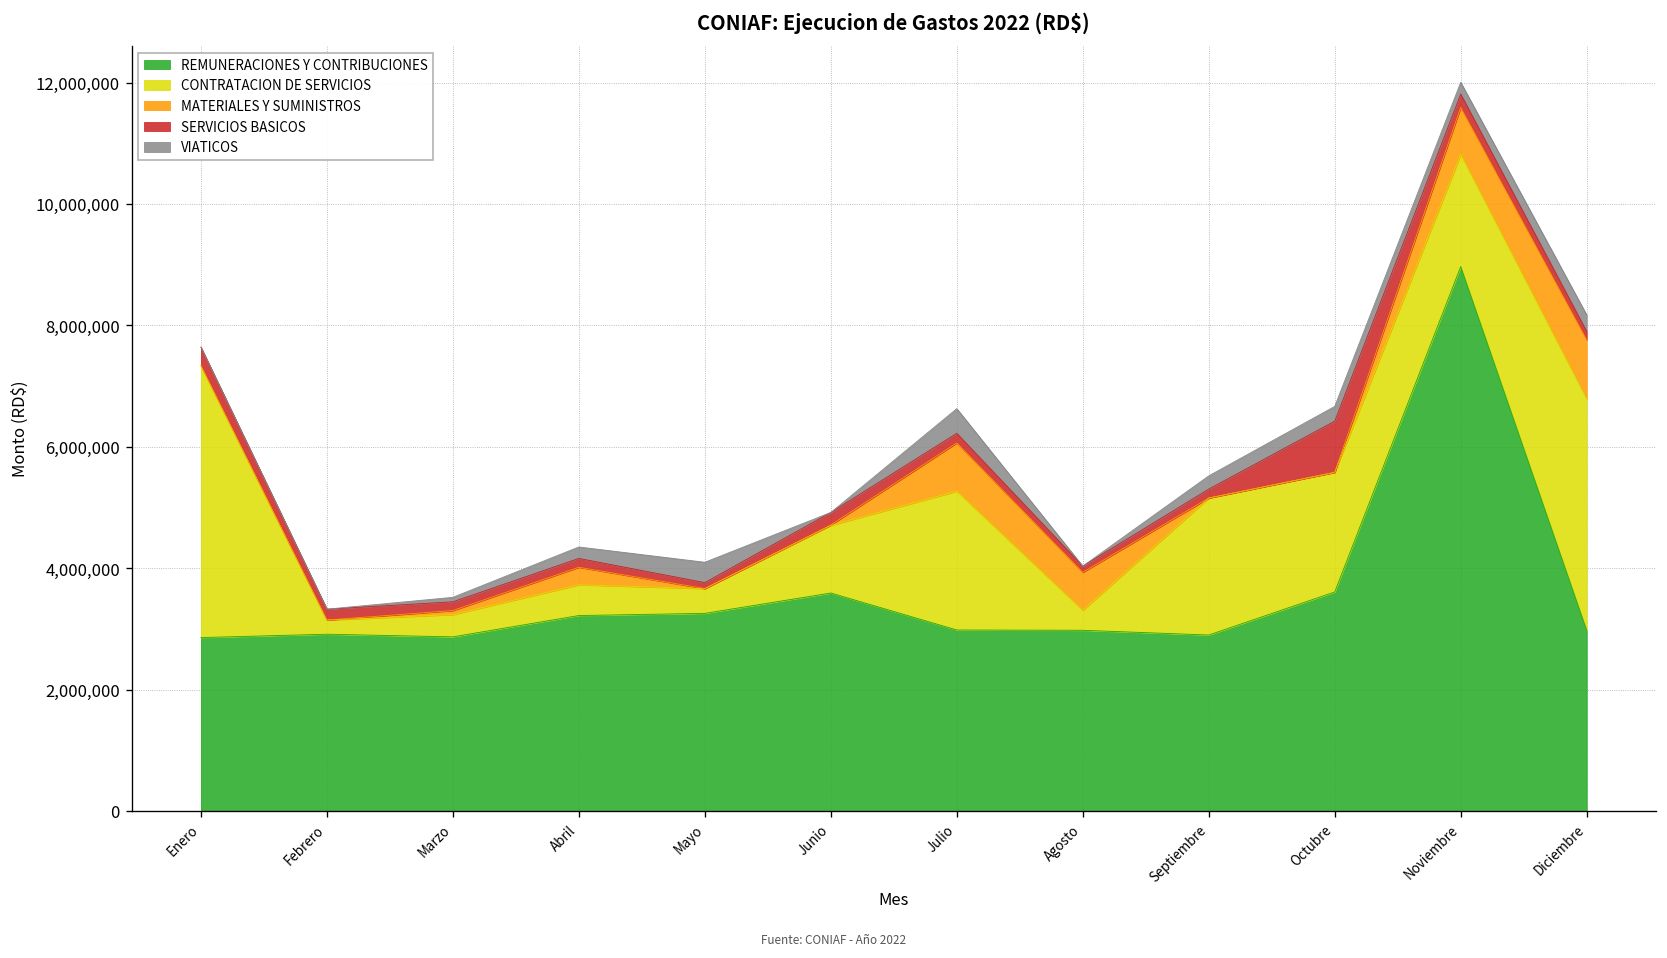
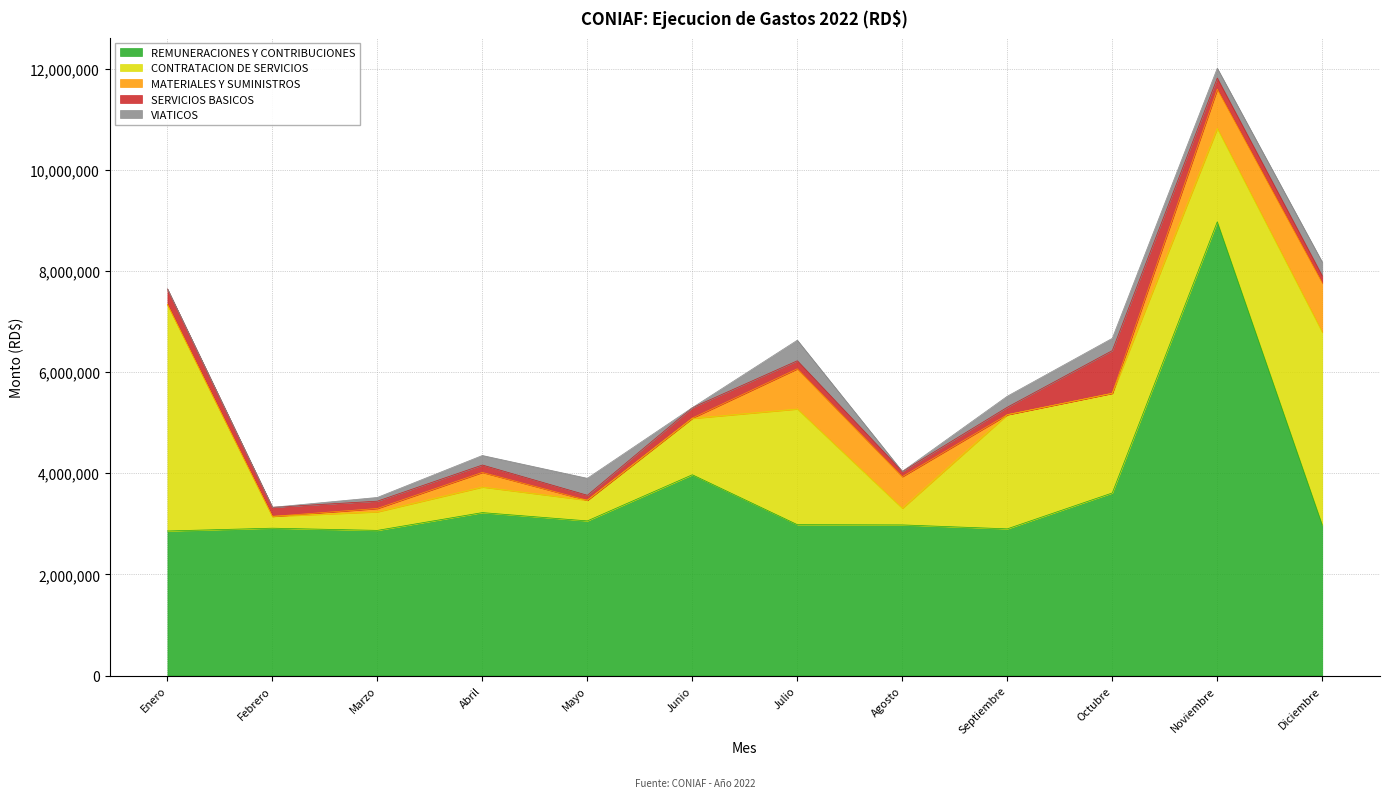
  {
    "REMUNERACIONES Y CONTRIBUCIONES": {
      "Enero": "2,900,000",
      "Febrero": "2,900,000",
      "Marzo": "2,900,000",
      "Abril": "3,200,000",
-     "Mayo": "3,300,000",
-     "Junio": "3,600,000",
+     "Mayo": "3,100,000",
+     "Junio": "4,000,000",
      "Julio": "3,000,000",
      "Agosto": "3,000,000",
      "Septiembre": "2,900,000",
      "Octubre": "3,600,000",
      "Noviembre": "9,000,000",
      "Diciembre": "3,000,000"
    },
    "CONTRATACION DE SERVICIOS": {
      "Marzo": "400,000",
      "Abril": "500,000",
      "Julio": "2,300,000",
      "Agosto": "300,000",
      "Noviembre": "1,800,000",
      "Diciembre": "3,800,000"
    },
    "MATERIALES Y SUMINISTROS": {
      "Marzo": "100,000",
      "Abril": "300,000",
      "Julio": "800,000",
      "Agosto": "600,000",
      "Noviembre": "800,000",
      "Diciembre": "1,000,000"
    },
    "SERVICIOS BASICOS": {
      "Marzo": "100,000",
      "Abril": "100,000",
      "Mayo": "100,000",
      "Julio": "200,000",
      "Septiembre": "100,000",
      "Octubre": "800,000",
      "Noviembre": "200,000",
      "Diciembre": "100,000"
    },
    "VIATICOS": {
      "Marzo": "100,000",
      "Abril": "200,000",
      "Mayo": "300,000",
      "Julio": "400,000",
      "Septiembre": "200,000",
      "Octubre": "200,000",
      "Noviembre": "200,000",
      "Diciembre": "300,000"
    }
  }
